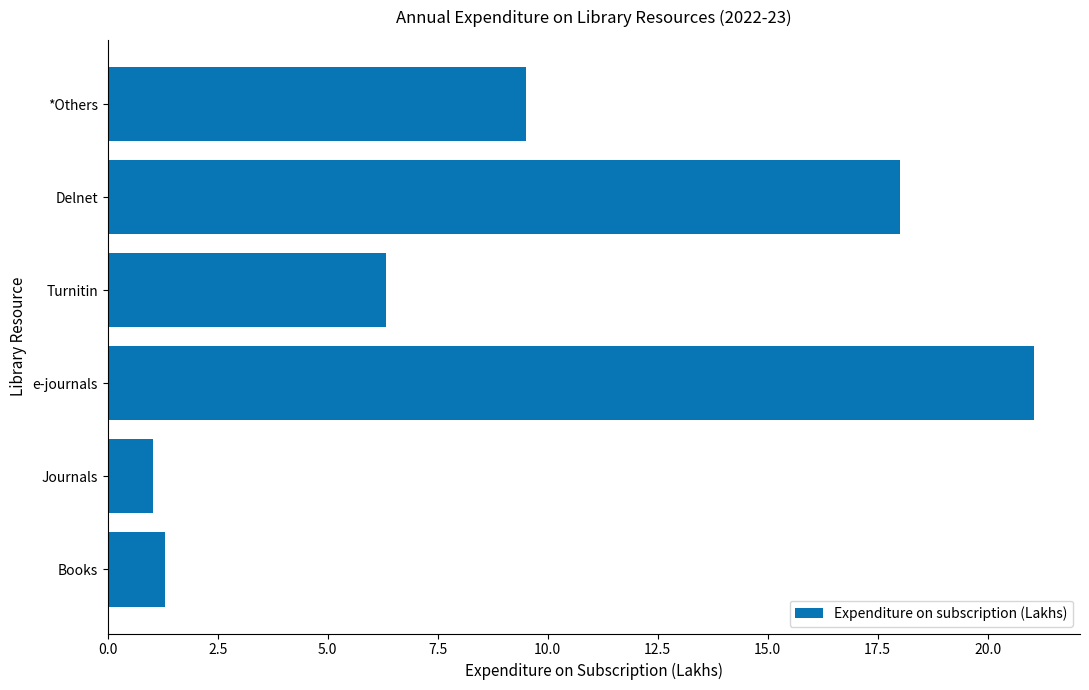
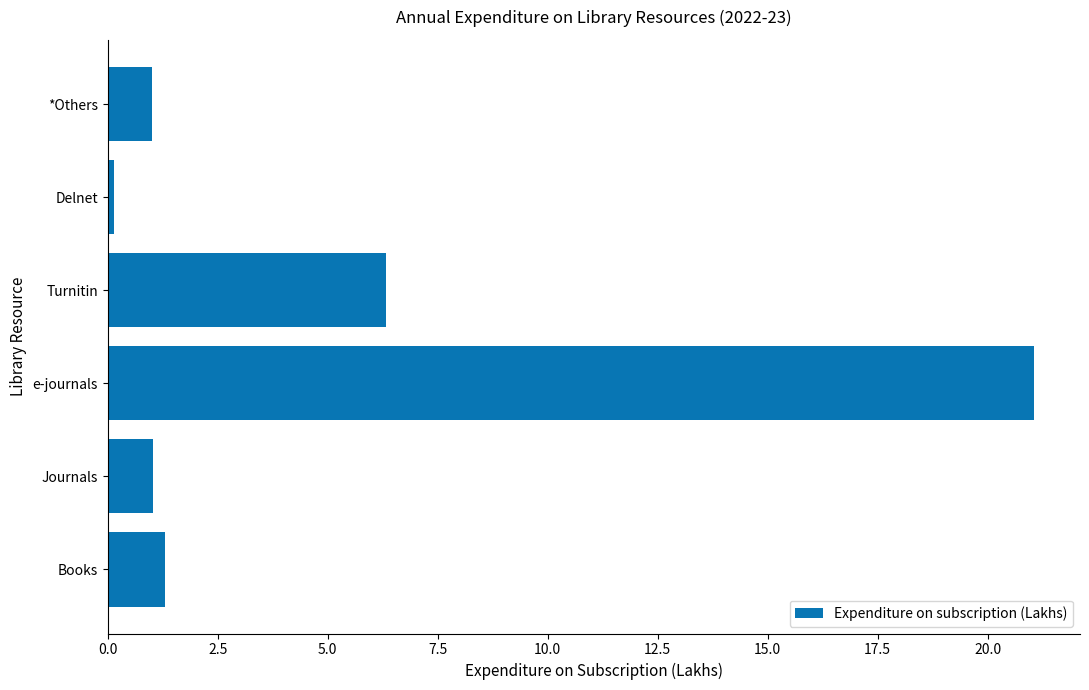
  {
-   "*Others": 9.5,
-   "Delnet": 18.0,
+   "*Others": 1.0,
+   "Delnet": 0.1,
    "Turnitin": 6.3,
    "e-journals": 21.1,
    "Journals": 1.0,
    "Books": 1.3
  }
